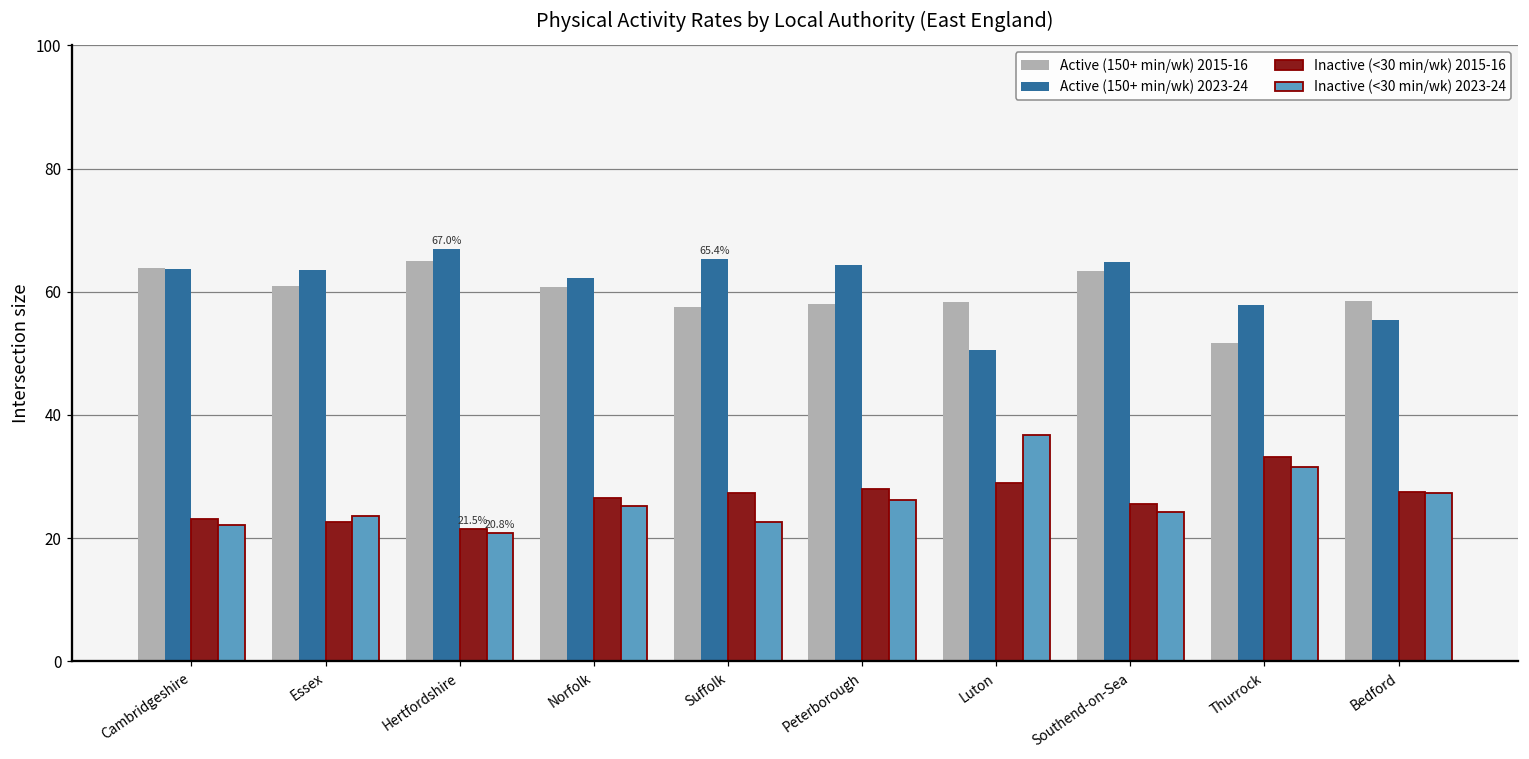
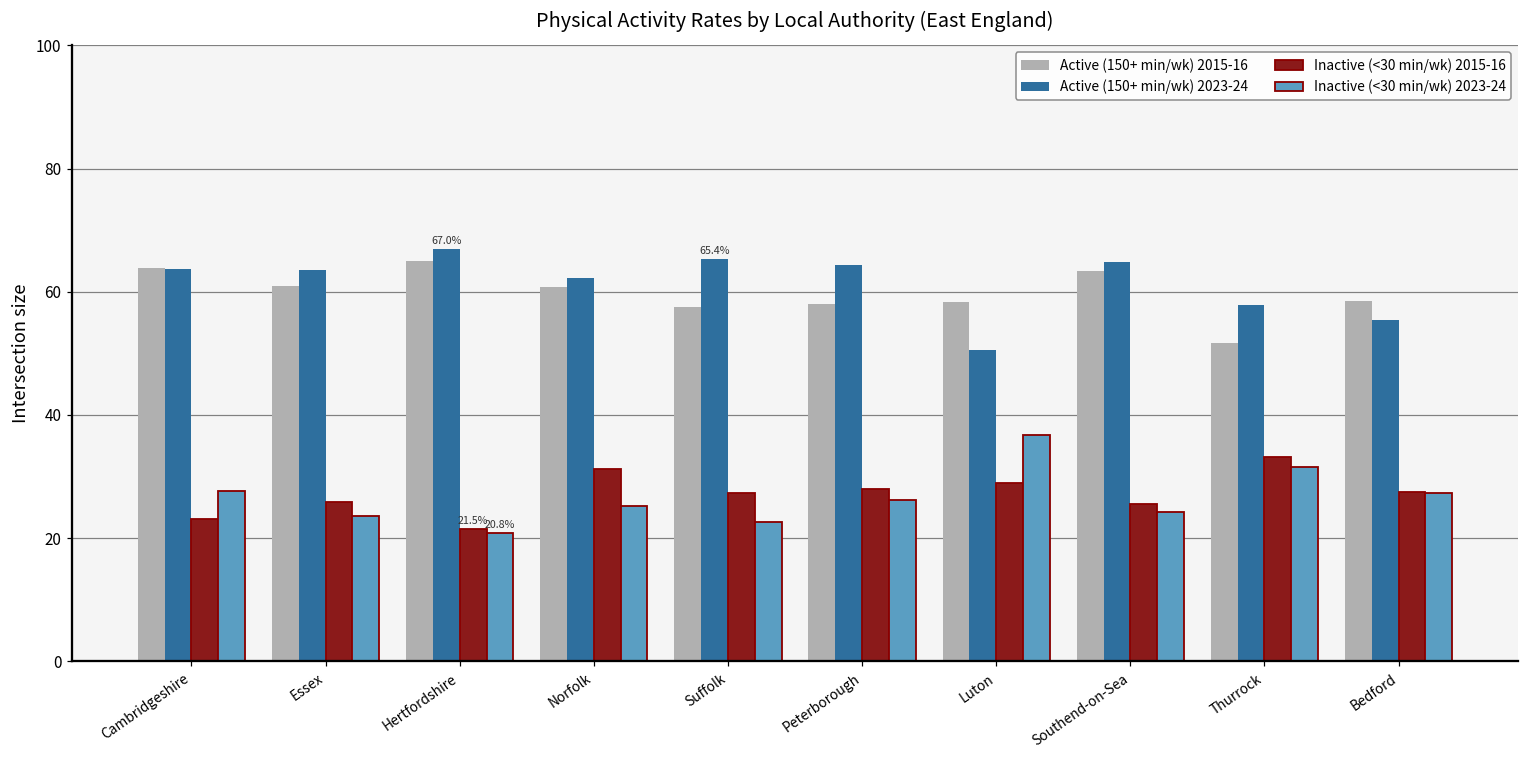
  {
    "Active (150+ min/wk) 2015-16": {
      "Cambridgeshire": "64",
      "Essex": "61",
      "Hertfordshire": "65",
      "Norfolk": "61",
      "Suffolk": "57",
      "Peterborough": "58",
      "Luton": "58",
      "Southend-on-Sea": "63",
      "Thurrock": "52",
      "Bedford": "58"
    },
    "Active (150+ min/wk) 2023-24": {
      "Hertfordshire": "67.0%",
      "Suffolk": "65.4%"
    },
    "Inactive (<30 min/wk) 2015-16": {
      "Cambridgeshire": "23",
-     "Essex": "23",
-     "Norfolk": "27",
+     "Essex": "26",
+     "Norfolk": "31",
      "Suffolk": "27",
      "Peterborough": "28",
      "Luton": "29",
      "Southend-on-Sea": "26",
      "Thurrock": "33",
      "Bedford": "27"
    },
    "Inactive (<30 min/wk) 2023-24": {
-     "Cambridgeshire": "22",
+     "Cambridgeshire": "28",
      "Essex": "24",
      "Norfolk": "25",
      "Suffolk": "23",
      "Peterborough": "26",
      "Luton": "37",
      "Southend-on-Sea": "24",
      "Thurrock": "32",
      "Bedford": "27"
    }
  }
